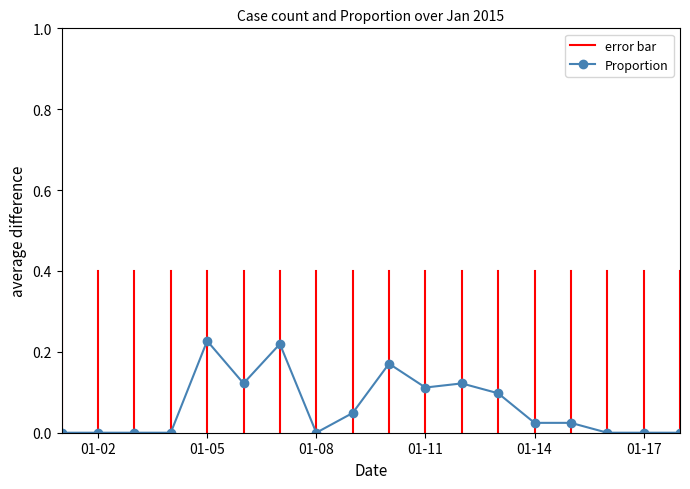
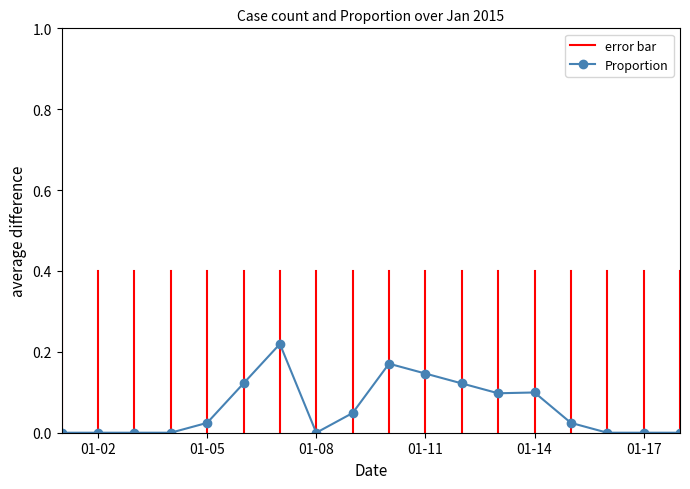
  {
    "Proportion": {
-     "01-05": 0.23,
-     "01-11": 0.11,
-     "01-14": 0.02
+     "01-05": 0.02,
+     "01-11": 0.15,
+     "01-14": 0.10
    }
  }
